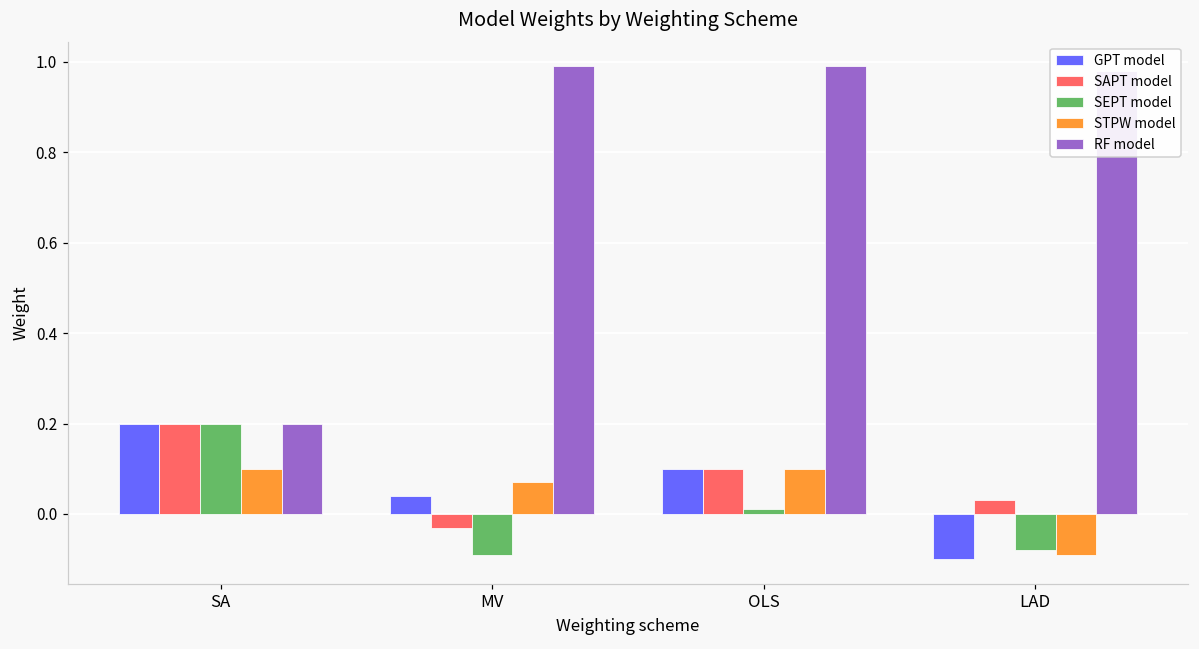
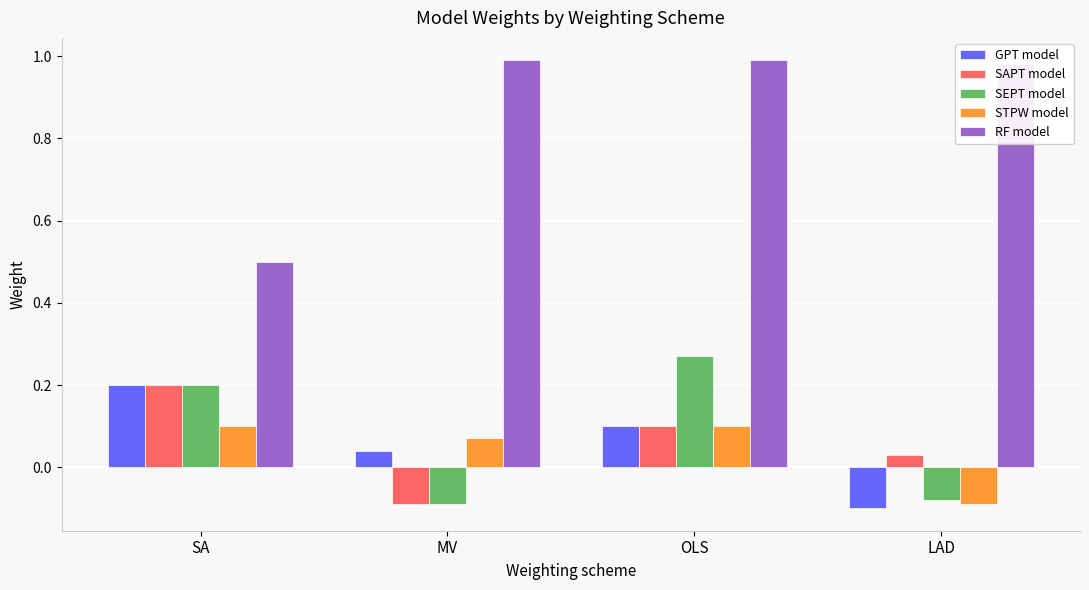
  {
    "GPT model": {
      "SA": 0.20,
      "MV": 0.04,
      "OLS": 0.10,
      "LAD": -0.10
    },
    "SAPT model": {
      "SA": 0.20,
-     "MV": -0.03,
+     "MV": -0.09,
      "OLS": 0.10,
      "LAD": 0.03
    },
    "SEPT model": {
      "SA": 0.20,
      "MV": -0.09,
-     "OLS": 0.01,
+     "OLS": 0.27,
      "LAD": -0.08
    },
    "STPW model": {
      "SA": 0.10,
      "MV": 0.07,
      "OLS": 0.10,
      "LAD": -0.09
    },
    "RF model": {
-     "SA": 0.2,
+     "SA": 0.5,
      "MV": 0.99,
      "OLS": 0.99
    }
  }
